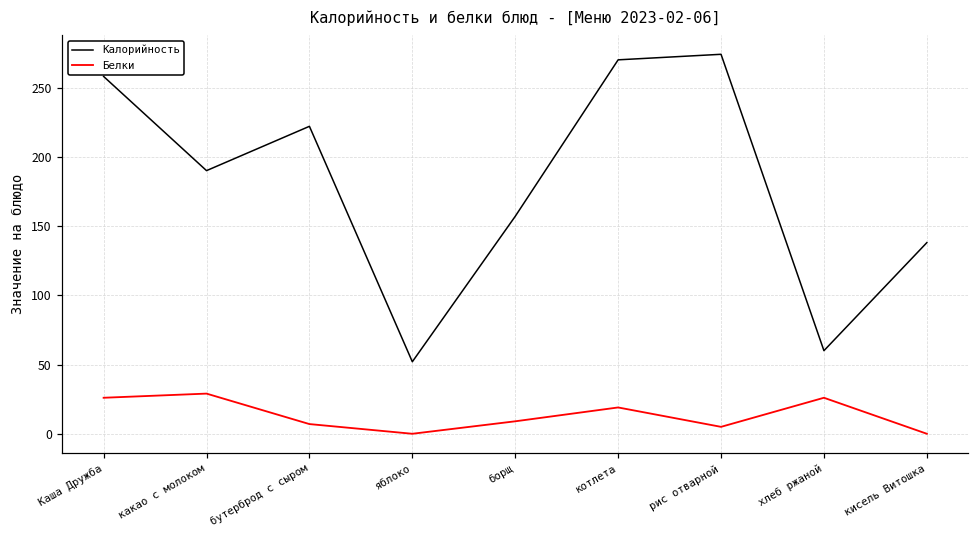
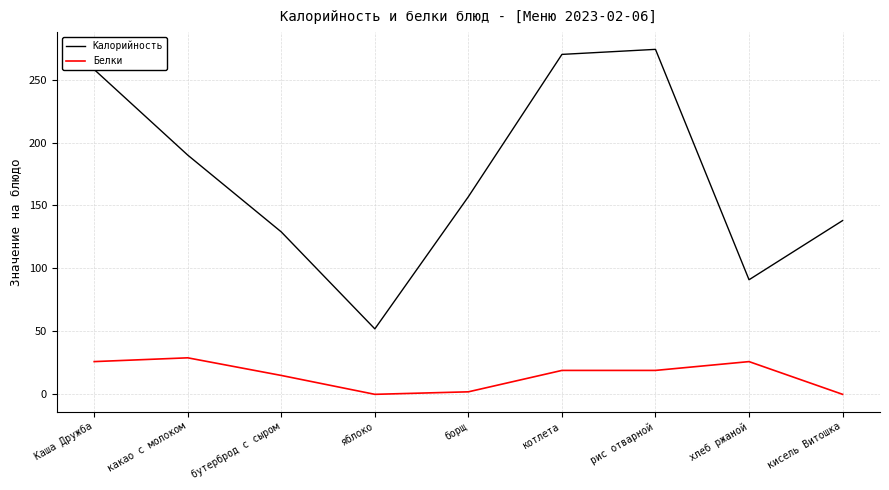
  {
    "Калорийность": {
      "какао с молоком": 190,
-     "бутерброд с сыром": 222,
+     "бутерброд с сыром": 129,
      "яблоко": 52,
      "борщ": 157,
      "котлета": 270,
      "рис отварной": 274,
-     "хлеб ржаной": 60,
+     "хлеб ржаной": 91,
      "кисель Витошка": 138
    },
    "Белки": {
      "Каша Дружба": 26,
      "какао с молоком": 29,
-     "бутерброд с сыром": 7,
+     "бутерброд с сыром": 15,
      "яблоко": 0,
-     "борщ": 9,
+     "борщ": 2,
      "котлета": 19,
-     "рис отварной": 5,
+     "рис отварной": 19,
      "хлеб ржаной": 26,
      "кисель Витошка": 0
    }
  }
